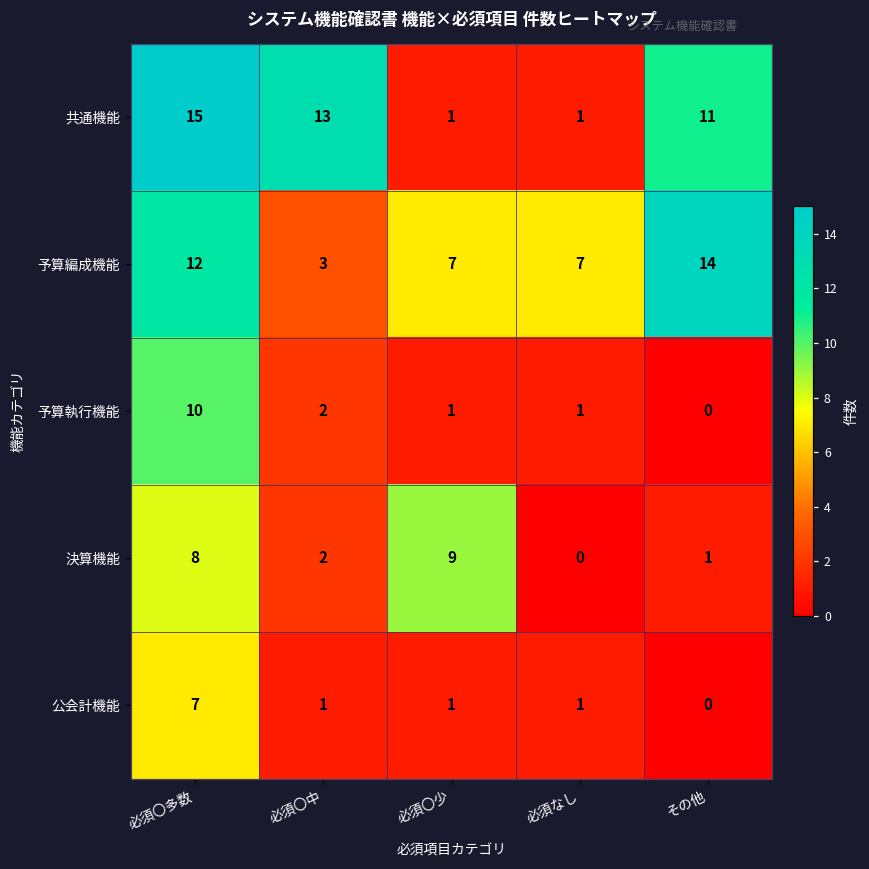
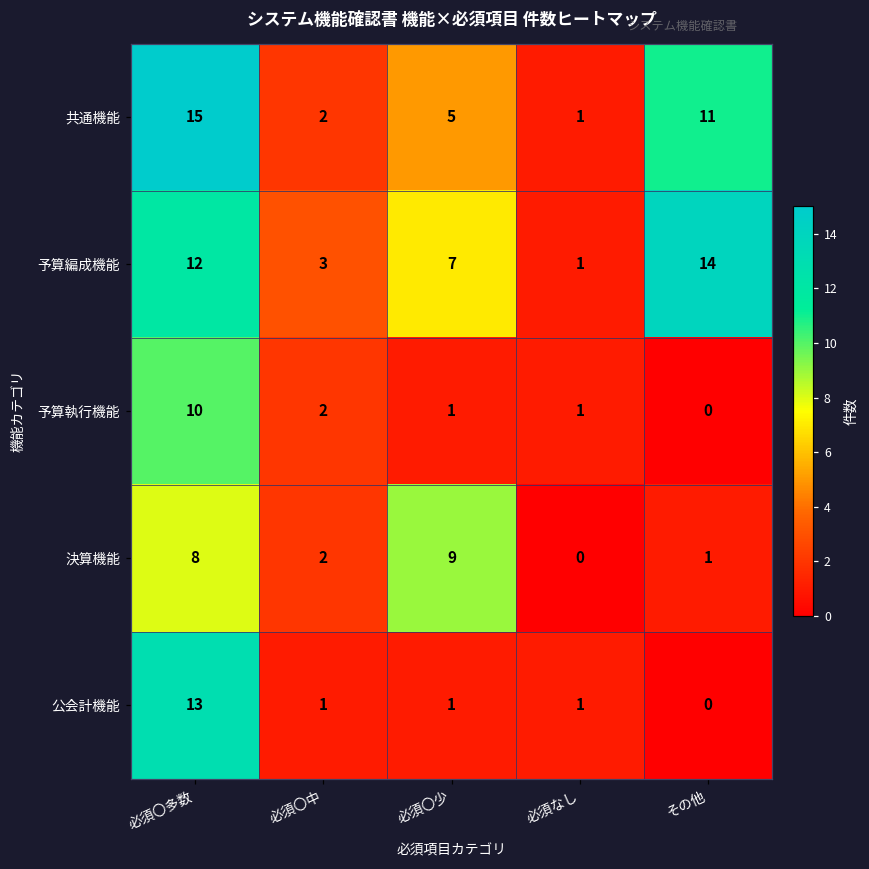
  {
    "共通機能": {
      "必須〇多数": 15,
-     "必須〇中": 13,
-     "必須〇少": 1,
+     "必須〇中": 2,
+     "必須〇少": 5,
      "必須なし": 1,
      "その他": 11
    },
    "予算編成機能": {
      "必須〇多数": 12,
      "必須〇中": 3,
      "必須〇少": 7,
-     "必須なし": 7,
+     "必須なし": 1,
      "その他": 14
    },
    "予算執行機能": {
      "必須〇多数": 10,
      "必須〇中": 2,
      "必須〇少": 1,
      "必須なし": 1,
      "その他": 0
    },
    "決算機能": {
      "必須〇多数": 8,
      "必須〇中": 2,
      "必須〇少": 9,
      "必須なし": 0,
      "その他": 1
    },
    "公会計機能": {
-     "必須〇多数": 7,
+     "必須〇多数": 13,
      "必須〇中": 1,
      "必須〇少": 1,
      "必須なし": 1,
      "その他": 0
    }
  }
